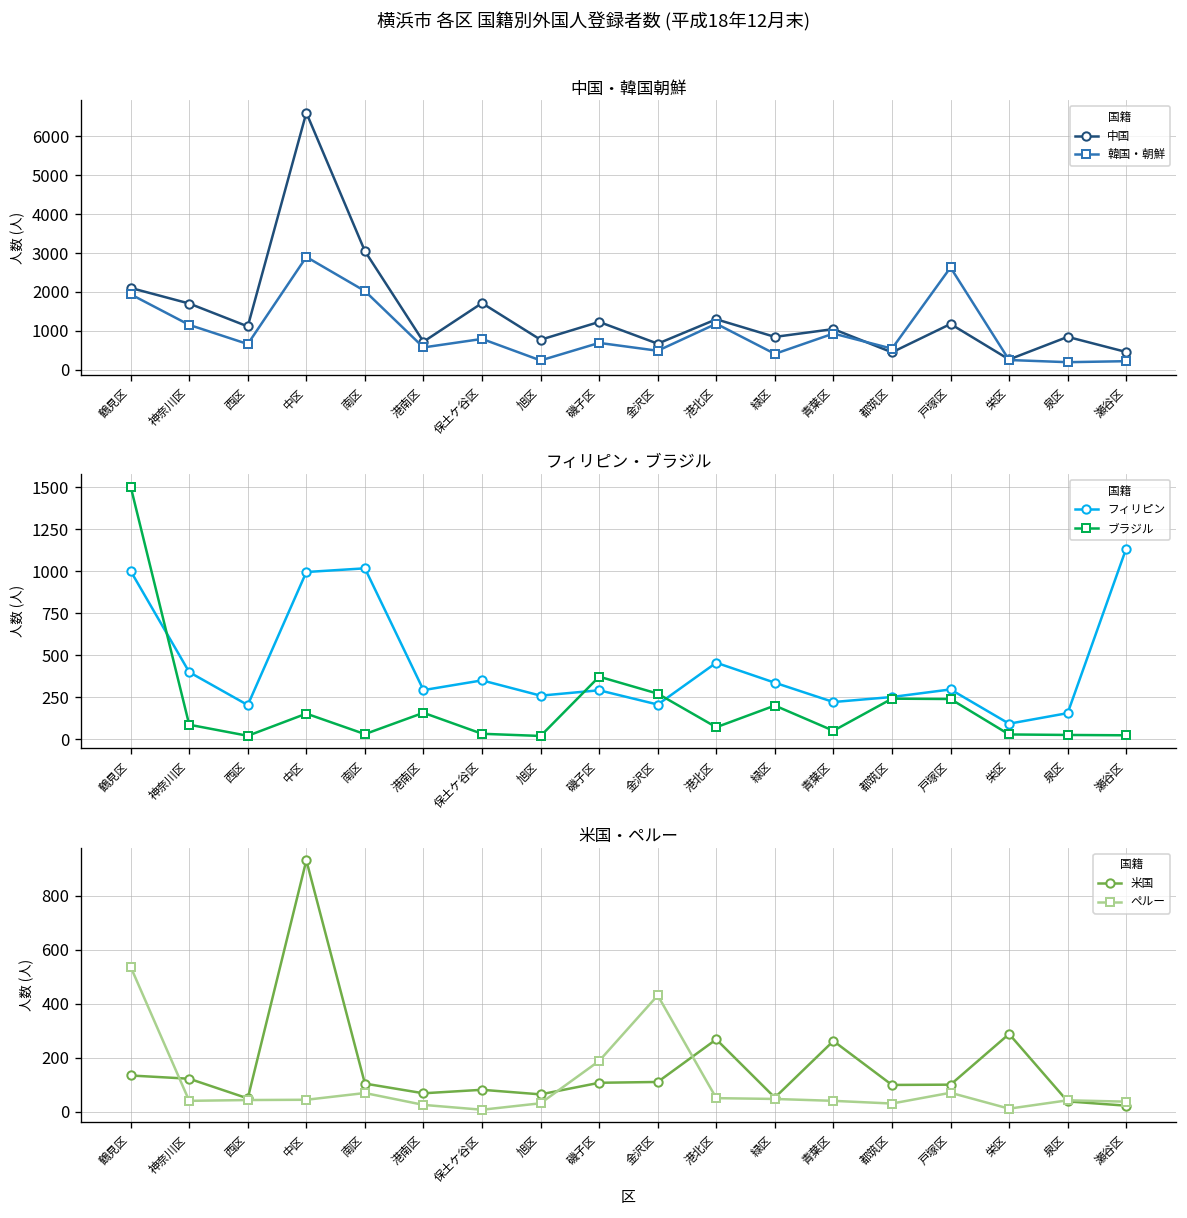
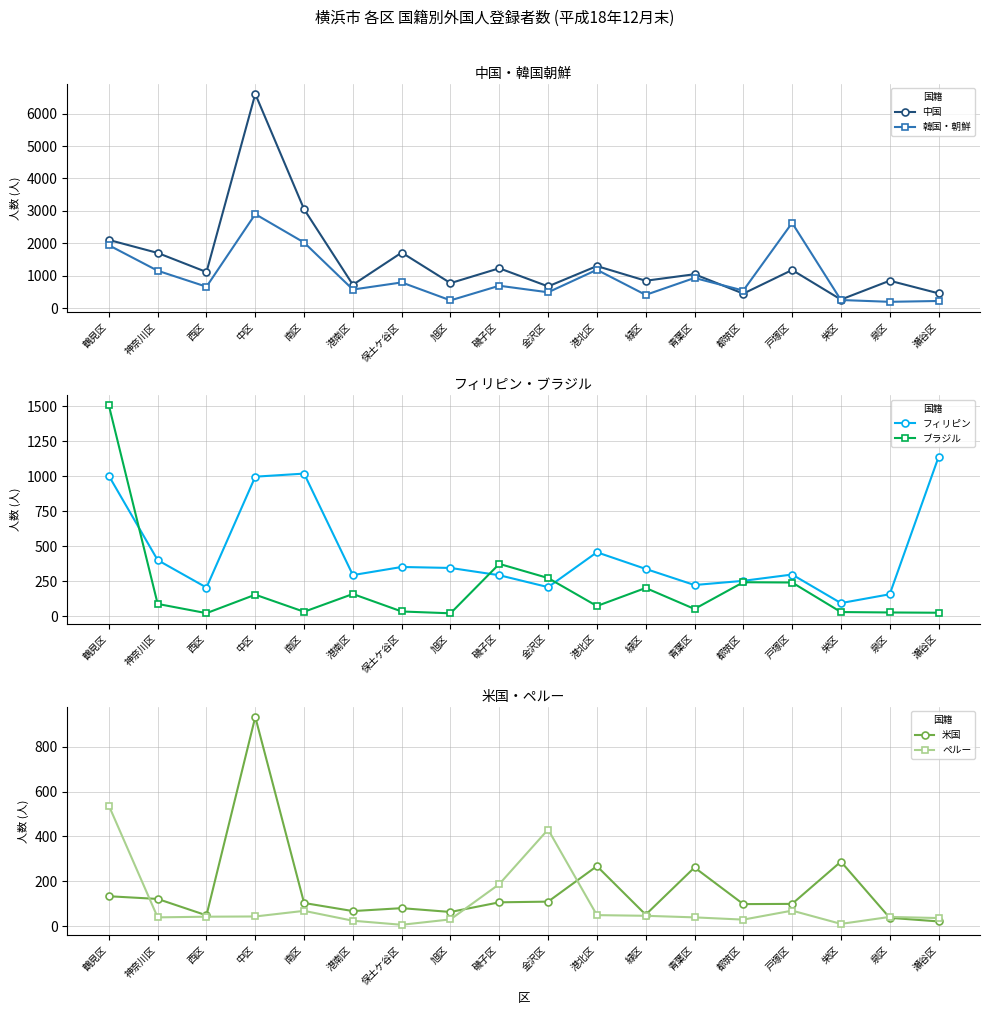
  {
    "中国・韓国朝鮮": {
      "中国": {
        "鶴見区": 2100,
        "神奈川区": 1700,
        "西区": 1100,
        "中区": 6600,
        "南区": 3100,
        "港南区": 700,
        "保土ケ谷区": 1700,
        "旭区": 800,
        "磯子区": 1200,
        "金沢区": 700,
        "港北区": 1300,
        "緑区": 800,
        "青葉区": 1000,
        "都筑区": 400,
        "戸塚区": 1200,
        "泉区": 800,
        "瀬谷区": 500
      },
      "韓国・朝鮮": {
        "鶴見区": 1900,
        "神奈川区": 1200,
        "西区": 700,
        "中区": 2900,
        "南区": 2000,
        "港南区": 600,
        "保土ケ谷区": 800,
        "旭区": 200,
        "磯子区": 700,
        "金沢区": 500,
        "港北区": 1200,
        "緑区": 400,
        "青葉区": 900,
        "都筑区": 500,
        "戸塚区": 2600,
        "泉区": 200,
        "瀬谷区": 200
      }
    },
    "フィリピン・ブラジル": {
      "フィリピン": {
        "鶴見区": 1000,
        "神奈川区": 400,
        "西区": 200,
        "中区": 1000,
        "南区": 1020,
        "港南区": 290,
        "保土ケ谷区": 350,
-       "旭区": 260,
+       "旭区": 340,
        "磯子区": 290,
        "金沢区": 210,
        "港北区": 460,
        "緑区": 340,
        "青葉区": 220,
        "戸塚区": 300,
        "栄区": 90,
        "泉区": 160,
        "瀬谷区": 1140
      },
      "ブラジル": {
        "鶴見区": 1510,
        "神奈川区": 90,
        "西区": 20,
        "中区": 150,
        "南区": 30,
        "港南区": 160,
        "保土ケ谷区": 30,
        "旭区": 20,
        "磯子区": 370,
        "金沢区": 270,
        "港北区": 70,
        "緑区": 200,
        "青葉区": 50,
        "戸塚区": 240,
        "栄区": 30,
        "泉区": 30,
        "瀬谷区": 20
      }
    },
    "米国・ペルー": {
      "米国": {
        "鶴見区": 130,
        "神奈川区": 120,
        "中区": 930,
        "南区": 100,
        "港南区": 70,
        "保土ケ谷区": 80,
        "旭区": 60,
        "磯子区": 110,
        "金沢区": 110,
        "港北区": 270,
        "青葉区": 260,
        "都筑区": 100,
        "戸塚区": 100,
        "栄区": 290,
        "瀬谷区": 20
      },
      "ペルー": {
        "鶴見区": 540,
        "神奈川区": 40,
        "中区": 40,
        "南区": 70,
        "港南区": 30,
        "保土ケ谷区": 10,
        "旭区": 30,
        "磯子区": 190,
        "金沢区": 430,
        "港北区": 50,
        "青葉区": 40,
        "都筑区": 30,
        "戸塚区": 70,
        "栄区": 10,
        "瀬谷区": 40
      }
    }
  }
